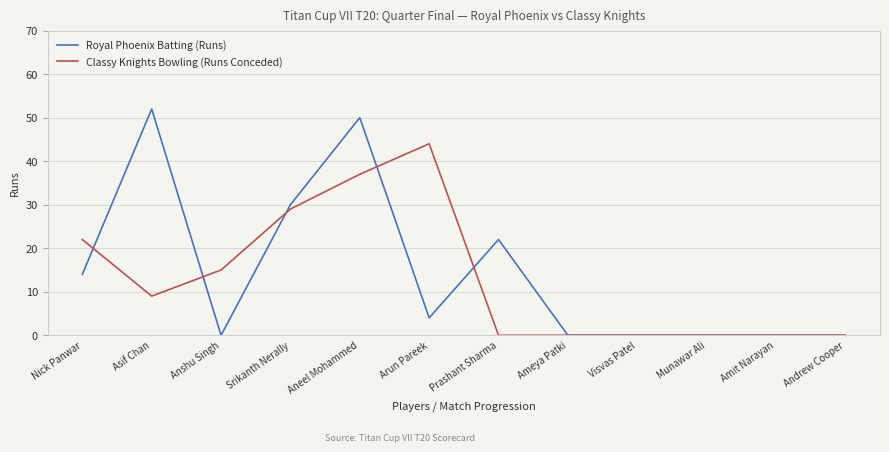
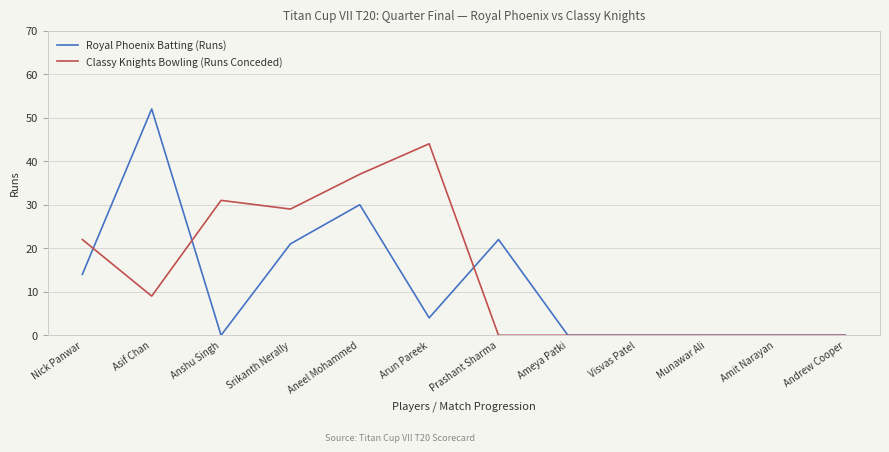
  {
    "Royal Phoenix Batting (Runs)": {
      "Nick Panwar": 14,
      "Asif Chan": 52,
      "Anshu Singh": 0,
-     "Srikanth Nerally": 30,
-     "Aneel Mohammed": 50,
+     "Srikanth Nerally": 21,
+     "Aneel Mohammed": 30,
      "Arun Pareek": 4,
      "Prashant Sharma": 22
    },
    "Classy Knights Bowling (Runs Conceded)": {
      "Nick Panwar": 22,
      "Asif Chan": 9,
-     "Anshu Singh": 15,
+     "Anshu Singh": 31,
      "Srikanth Nerally": 29,
      "Aneel Mohammed": 37,
      "Arun Pareek": 44,
      "Prashant Sharma": 0
    }
  }
